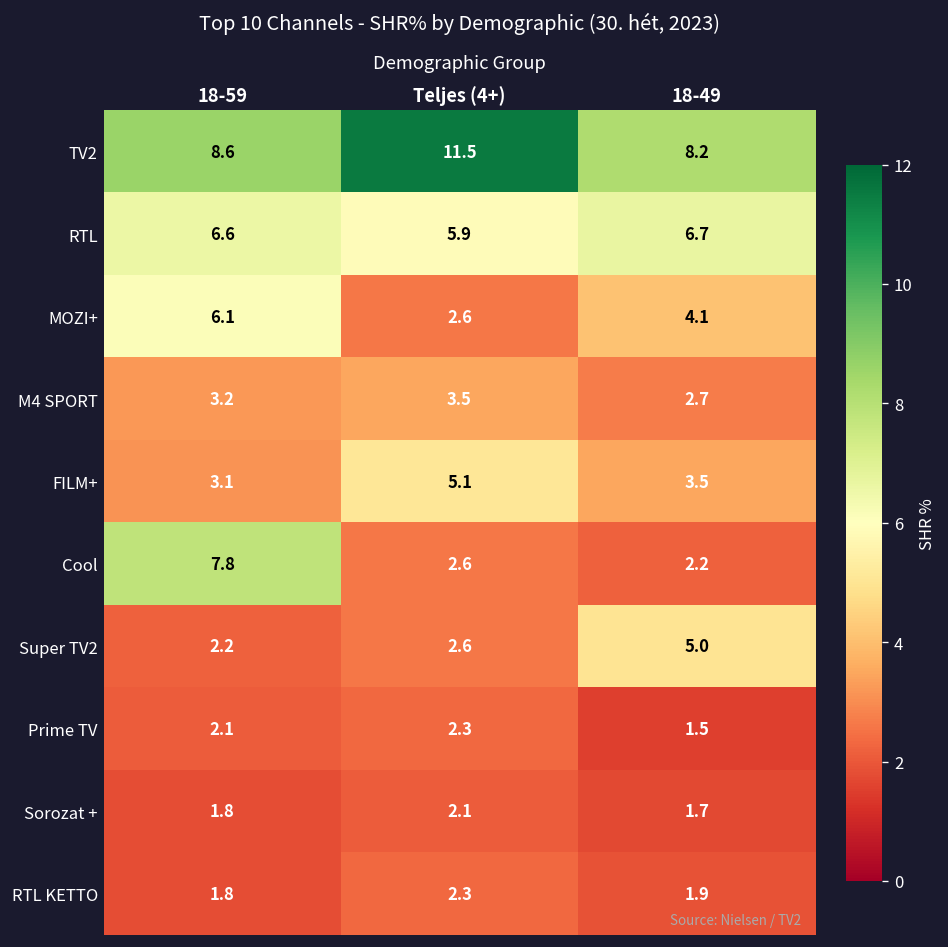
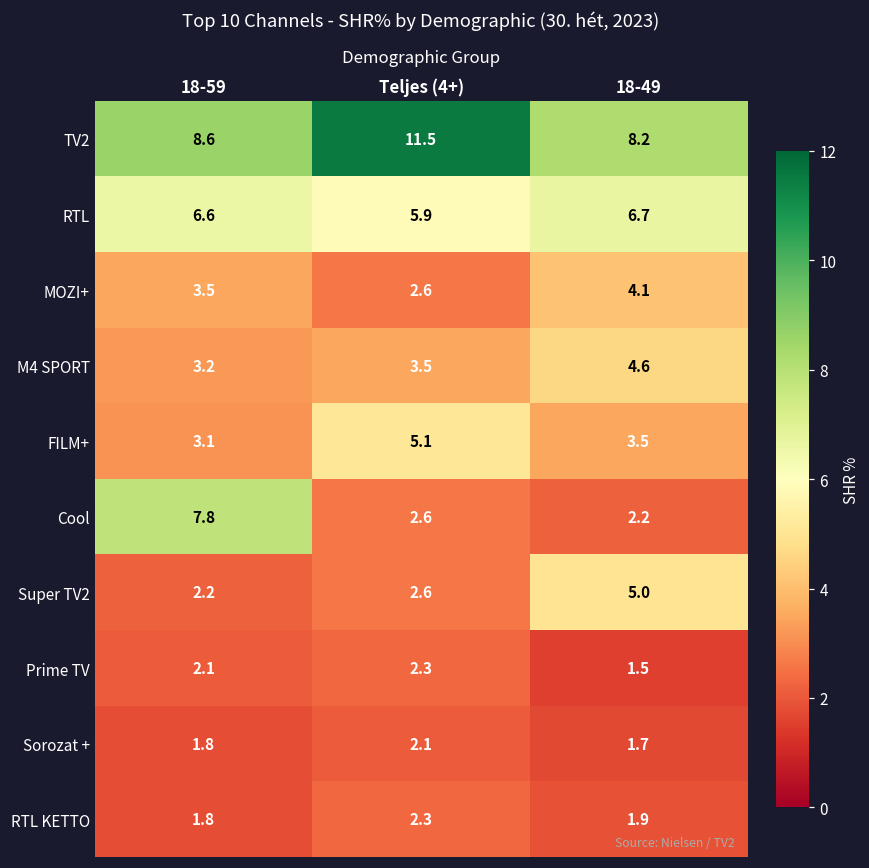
  {
    "TV2": {
      "18-59": 8.6,
      "Teljes (4+)": 11.5,
      "18-49": 8.2
    },
    "RTL": {
      "18-59": 6.6,
      "Teljes (4+)": 5.9,
      "18-49": 6.7
    },
    "MOZI+": {
-     "18-59": 6.1,
+     "18-59": 3.5,
      "Teljes (4+)": 2.6,
      "18-49": 4.1
    },
    "M4 SPORT": {
      "18-59": 3.2,
      "Teljes (4+)": 3.5,
-     "18-49": 2.7
+     "18-49": 4.6
    },
    "FILM+": {
      "18-59": 3.1,
      "Teljes (4+)": 5.1,
      "18-49": 3.5
    },
    "Cool": {
      "18-59": 7.8,
      "Teljes (4+)": 2.6,
      "18-49": 2.2
    },
    "Super TV2": {
      "18-59": 2.2,
      "Teljes (4+)": 2.6,
      "18-49": 5.0
    },
    "Prime TV": {
      "18-59": 2.1,
      "Teljes (4+)": 2.3,
      "18-49": 1.5
    },
    "Sorozat +": {
      "18-59": 1.8,
      "Teljes (4+)": 2.1,
      "18-49": 1.7
    },
    "RTL KETTO": {
      "18-59": 1.8,
      "Teljes (4+)": 2.3
    }
  }
